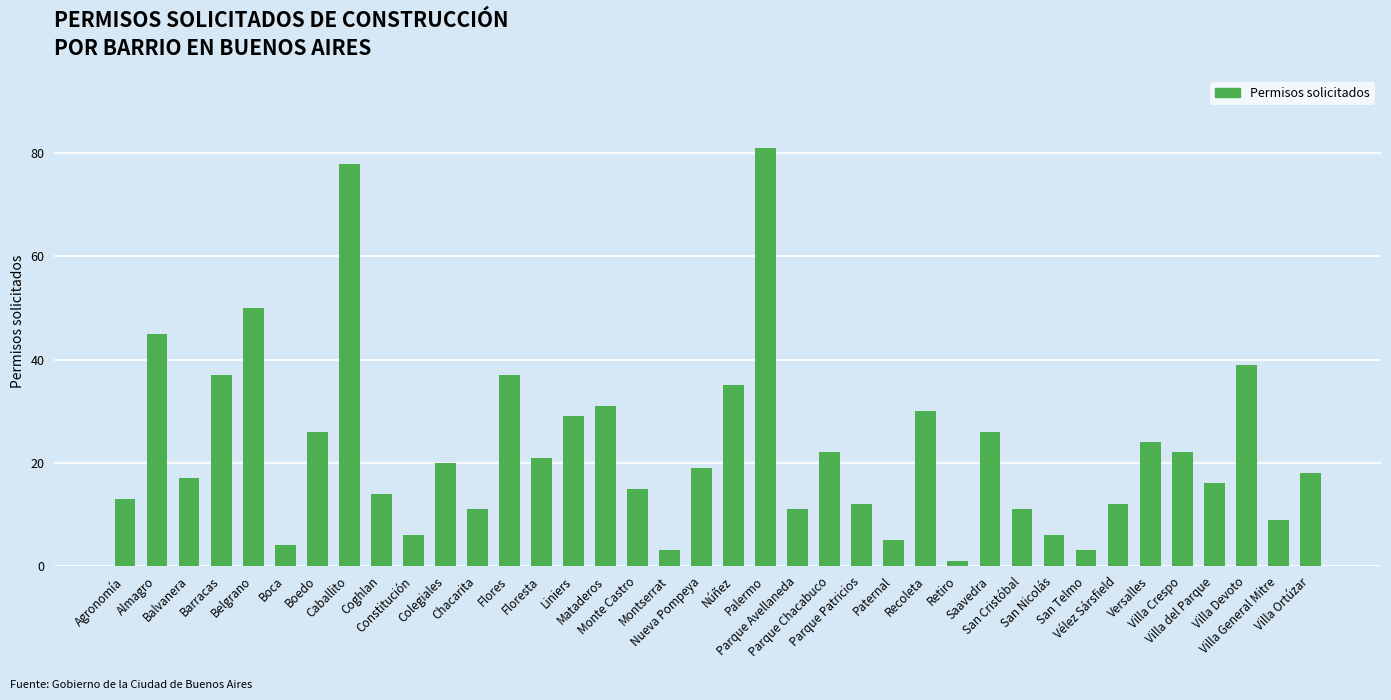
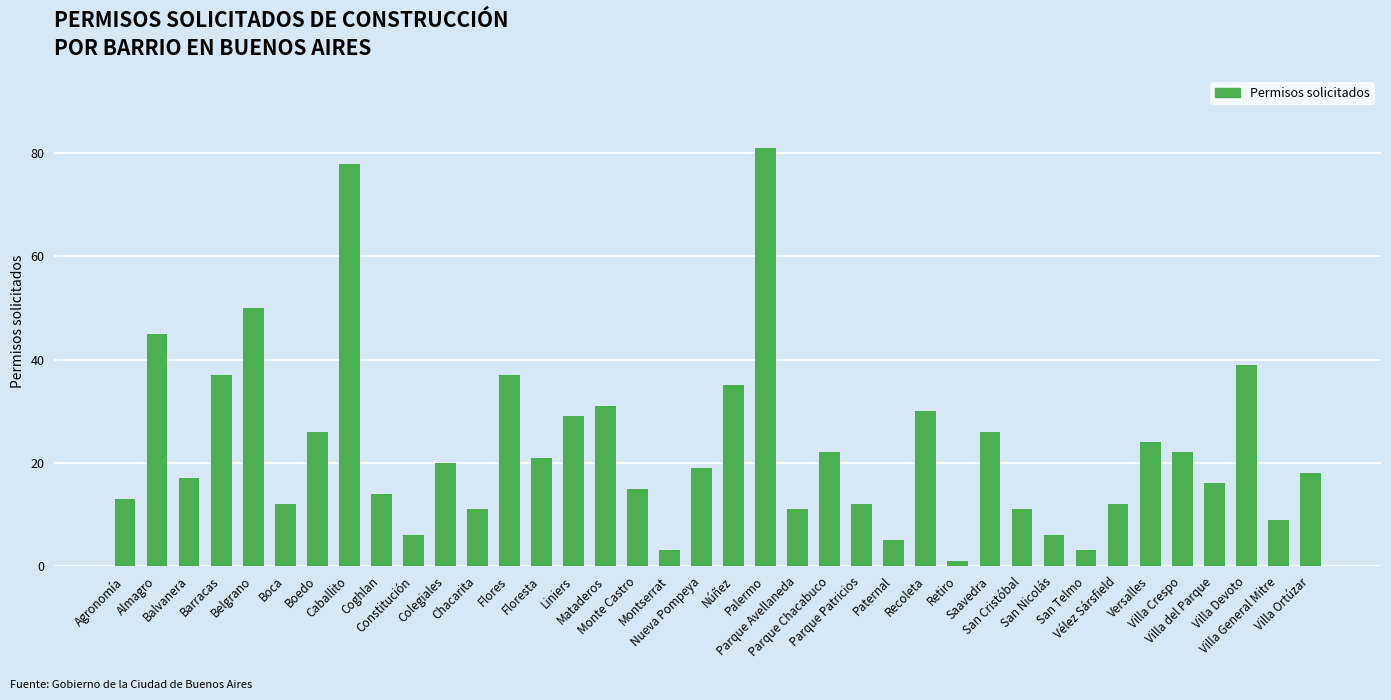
  {
    "Agronomía": 13,
    "Almagro": 45,
    "Balvanera": 17,
    "Barracas": 37,
    "Belgrano": 50,
-   "Boca": 4,
+   "Boca": 12,
    "Boedo": 26,
    "Caballito": 78,
    "Coghlan": 14,
    "Constitución": 6,
    "Colegiales": 20,
    "Chacarita": 11,
    "Flores": 37,
    "Floresta": 21,
    "Liniers": 29,
    "Mataderos": 31,
    "Monte Castro": 15,
    "Montserrat": 3,
    "Nueva Pompeya": 19,
    "Núñez": 35,
    "Palermo": 81,
    "Parque Avellaneda": 11,
    "Parque Chacabuco": 22,
    "Parque Patricios": 12,
    "Paternal": 5,
    "Recoleta": 30,
    "Retiro": 1,
    "Saavedra": 26,
    "San Cristóbal": 11,
    "San Nicolás": 6,
    "San Telmo": 3,
    "Vélez Sársfield": 12,
    "Versalles": 24,
    "Villa Crespo": 22,
    "Villa del Parque": 16,
    "Villa Devoto": 39,
    "Villa General Mitre": 9,
    "Villa Ortúzar": 18
  }
